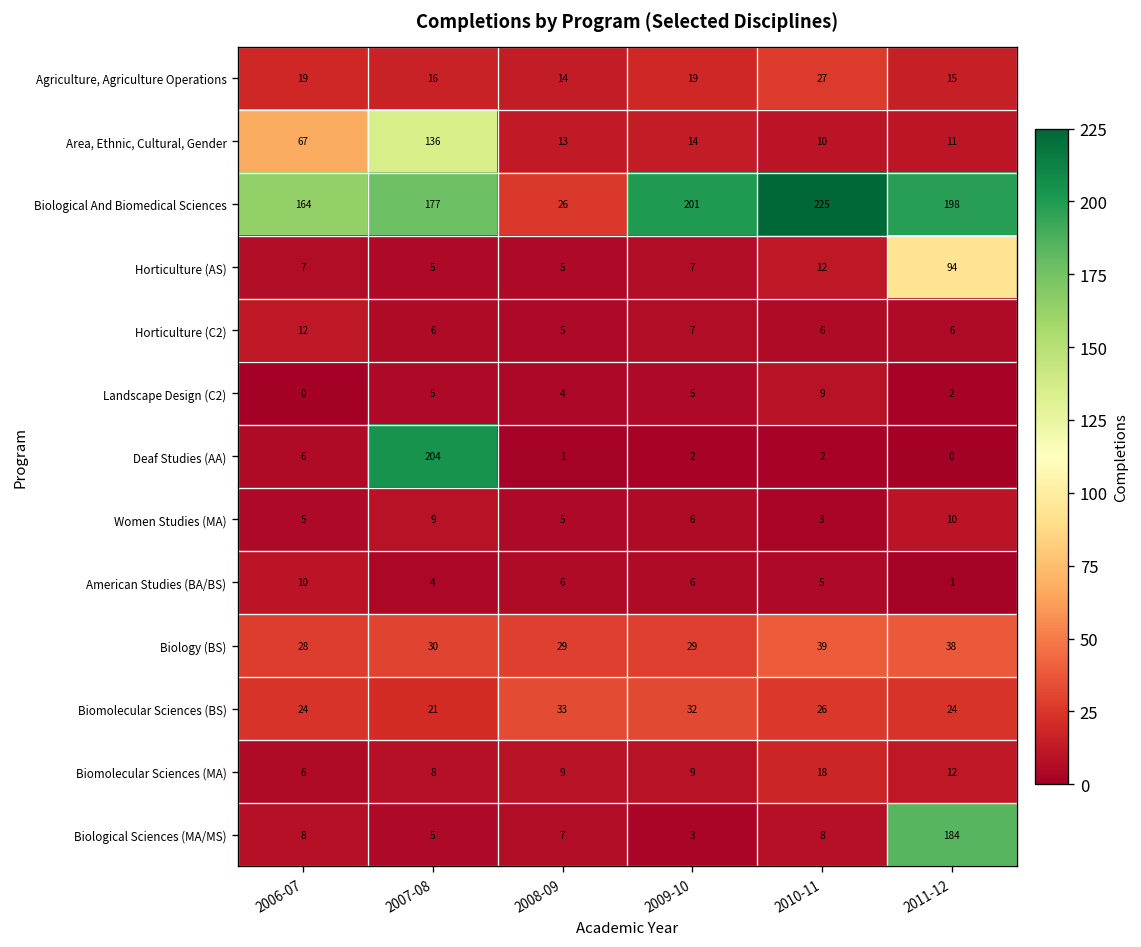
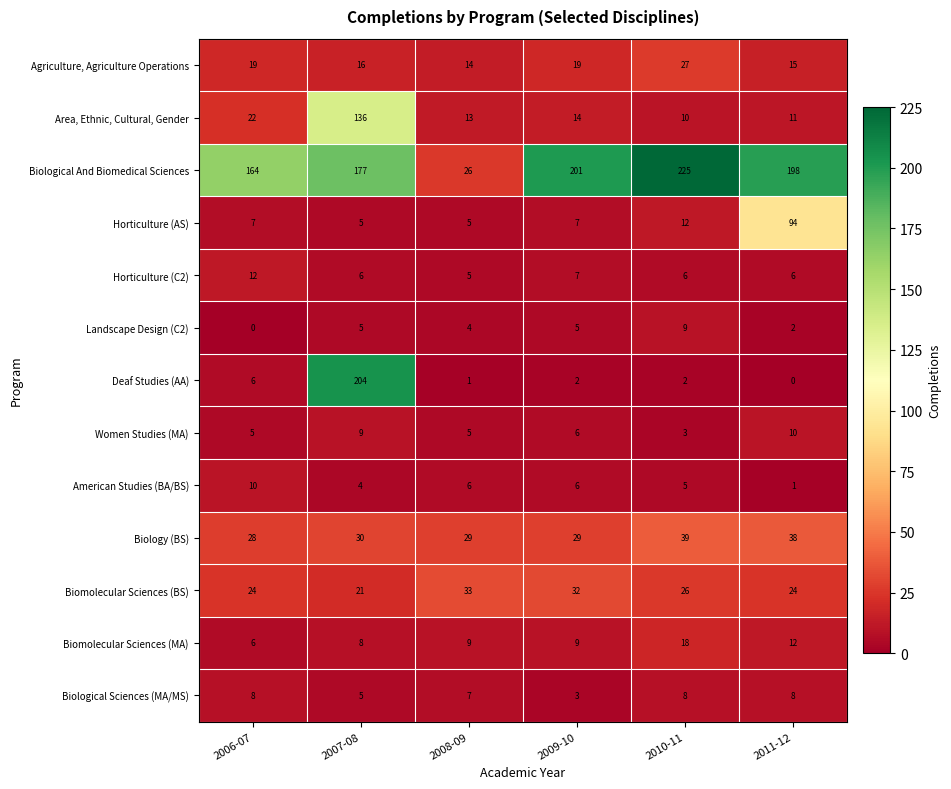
  {
    "Agriculture, Agriculture Operations": {
      "2006-07": 19,
      "2007-08": 16,
      "2008-09": 14,
      "2009-10": 19,
      "2010-11": 27,
      "2011-12": 15
    },
    "Area, Ethnic, Cultural, Gender": {
-     "2006-07": 67,
+     "2006-07": 22,
      "2007-08": 136,
      "2008-09": 13,
      "2009-10": 14,
      "2010-11": 10,
      "2011-12": 11
    },
    "Biological And Biomedical Sciences": {
      "2006-07": 164,
      "2007-08": 177,
      "2008-09": 26,
      "2009-10": 201,
      "2010-11": 225,
      "2011-12": 198
    },
    "Horticulture (AS)": {
      "2006-07": 7,
      "2007-08": 5,
      "2008-09": 5,
      "2009-10": 7,
      "2010-11": 12,
      "2011-12": 94
    },
    "Horticulture (C2)": {
      "2006-07": 12,
      "2007-08": 6,
      "2008-09": 5,
      "2009-10": 7,
      "2010-11": 6,
      "2011-12": 6
    },
    "Landscape Design (C2)": {
      "2006-07": 0,
      "2007-08": 5,
      "2008-09": 4,
      "2009-10": 5,
      "2010-11": 9,
      "2011-12": 2
    },
    "Deaf Studies (AA)": {
      "2006-07": 6,
      "2007-08": 204,
      "2008-09": 1,
      "2009-10": 2,
      "2010-11": 2,
      "2011-12": 0
    },
    "Women Studies (MA)": {
      "2006-07": 5,
      "2007-08": 9,
      "2008-09": 5,
      "2009-10": 6,
      "2010-11": 3,
      "2011-12": 10
    },
    "American Studies (BA/BS)": {
      "2006-07": 10,
      "2007-08": 4,
      "2008-09": 6,
      "2009-10": 6,
      "2010-11": 5,
      "2011-12": 1
    },
    "Biology (BS)": {
      "2006-07": 28,
      "2007-08": 30,
      "2008-09": 29,
      "2009-10": 29,
      "2010-11": 39,
      "2011-12": 38
    },
    "Biomolecular Sciences (BS)": {
      "2006-07": 24,
      "2007-08": 21,
      "2008-09": 33,
      "2009-10": 32,
      "2010-11": 26,
      "2011-12": 24
    },
    "Biomolecular Sciences (MA)": {
      "2006-07": 6,
      "2007-08": 8,
      "2008-09": 9,
      "2009-10": 9,
      "2010-11": 18,
      "2011-12": 12
    },
    "Biological Sciences (MA/MS)": {
      "2006-07": 8,
      "2007-08": 5,
      "2008-09": 7,
      "2009-10": 3,
      "2010-11": 8,
-     "2011-12": 184
+     "2011-12": 8
    }
  }
